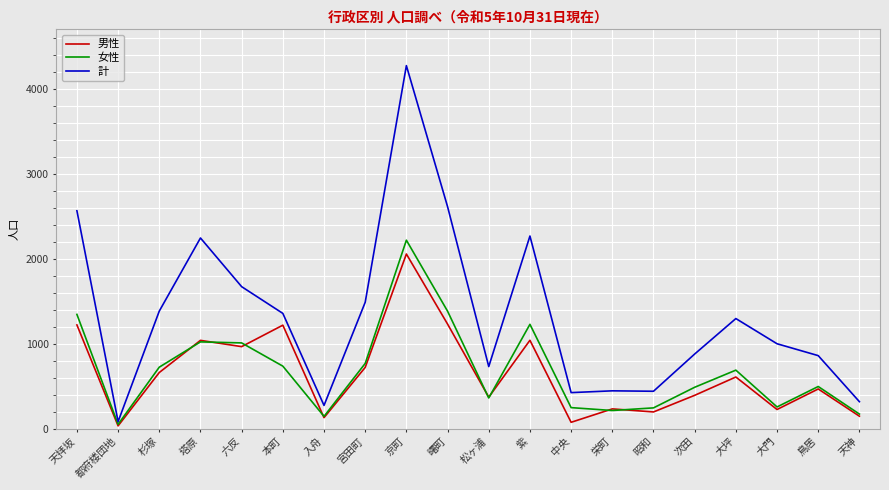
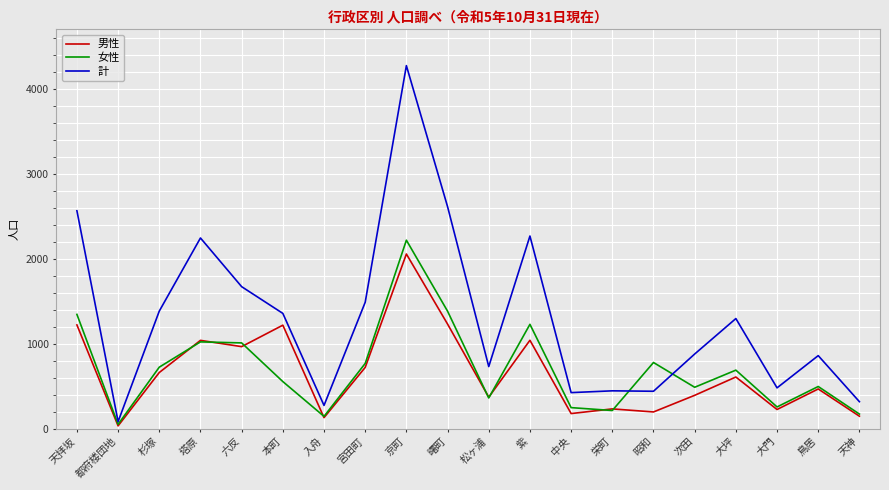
  {
    "男性": {
      "天拝坂": 1200,
      "杉塚": 700,
      "六反": 1000,
      "本町": 1200,
      "宮田町": 700,
      "京町": 2100,
      "曙町": 1200,
      "紫": 1000,
-     "中央": 100,
+     "中央": 200,
      "昭和": 200,
      "次田": 400,
      "大坪": 600,
      "大門": 200
    },
    "女性": {
      "天拝坂": 1300,
      "杉塚": 700,
      "六反": 1000,
-     "本町": 700,
+     "本町": 600,
      "宮田町": 800,
      "京町": 2200,
      "曙町": 1400,
      "紫": 1200,
      "中央": 200,
-     "昭和": 200,
+     "昭和": 800,
      "次田": 500,
      "大坪": 700,
      "大門": 300
    },
    "計": {
      "天拝坂": 2600,
      "都府楼団地": 100,
      "杉塚": 1400,
      "塔原": 2200,
      "六反": 1700,
      "本町": 1400,
      "入舟": 300,
      "宮田町": 1500,
      "京町": 4300,
      "曙町": 2600,
      "松ヶ浦": 700,
      "紫": 2300,
      "中央": 400,
      "栄町": 400,
      "昭和": 400,
      "次田": 900,
      "大坪": 1300,
-     "大門": 1000,
+     "大門": 500,
      "鳥居": 900,
      "天神": 300
    }
  }
